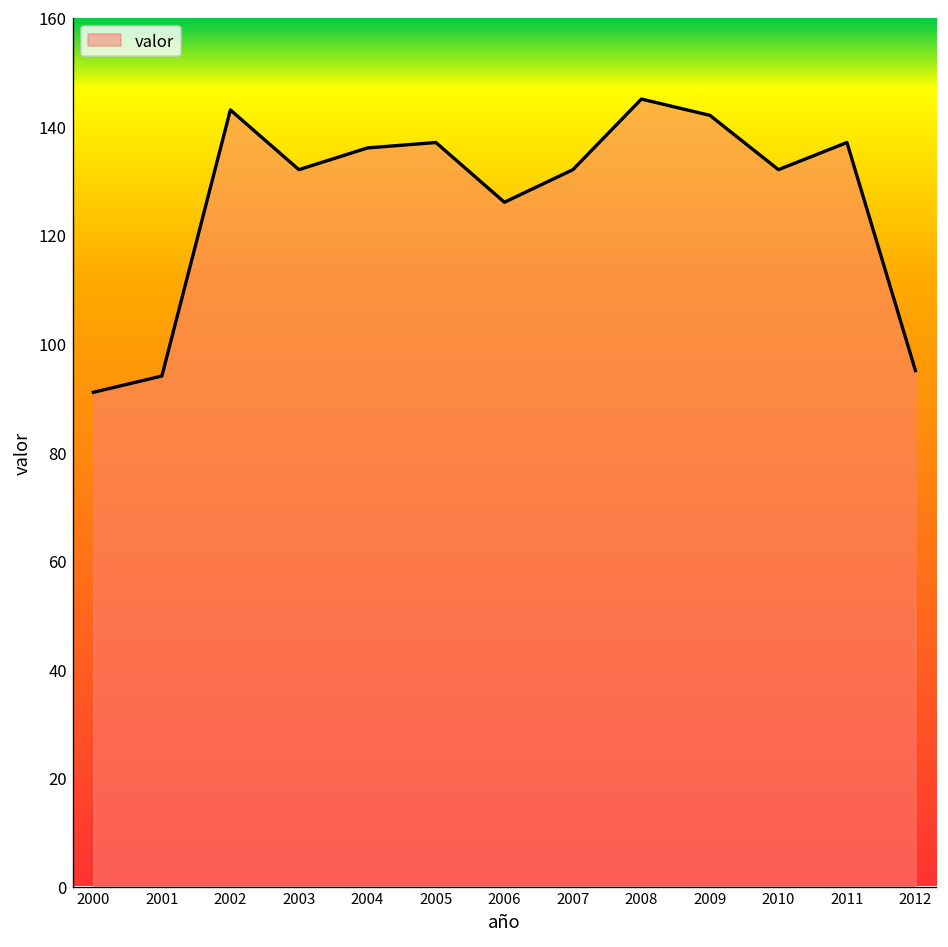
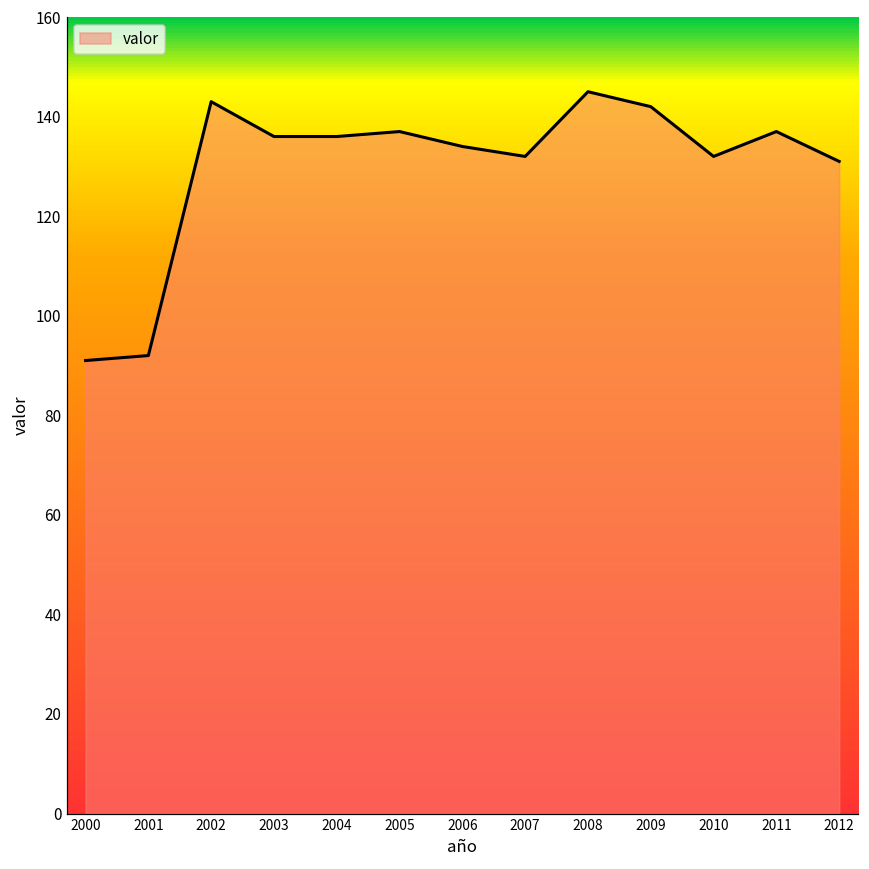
  {
    "2000": 91,
-   "2001": 94,
+   "2001": 92,
    "2002": 143,
-   "2003": 132,
+   "2003": 136,
    "2004": 136,
    "2005": 137,
-   "2006": 126,
+   "2006": 134,
    "2007": 132,
    "2008": 145,
    "2009": 142,
    "2010": 132,
    "2011": 137,
-   "2012": 95
+   "2012": 131
  }
